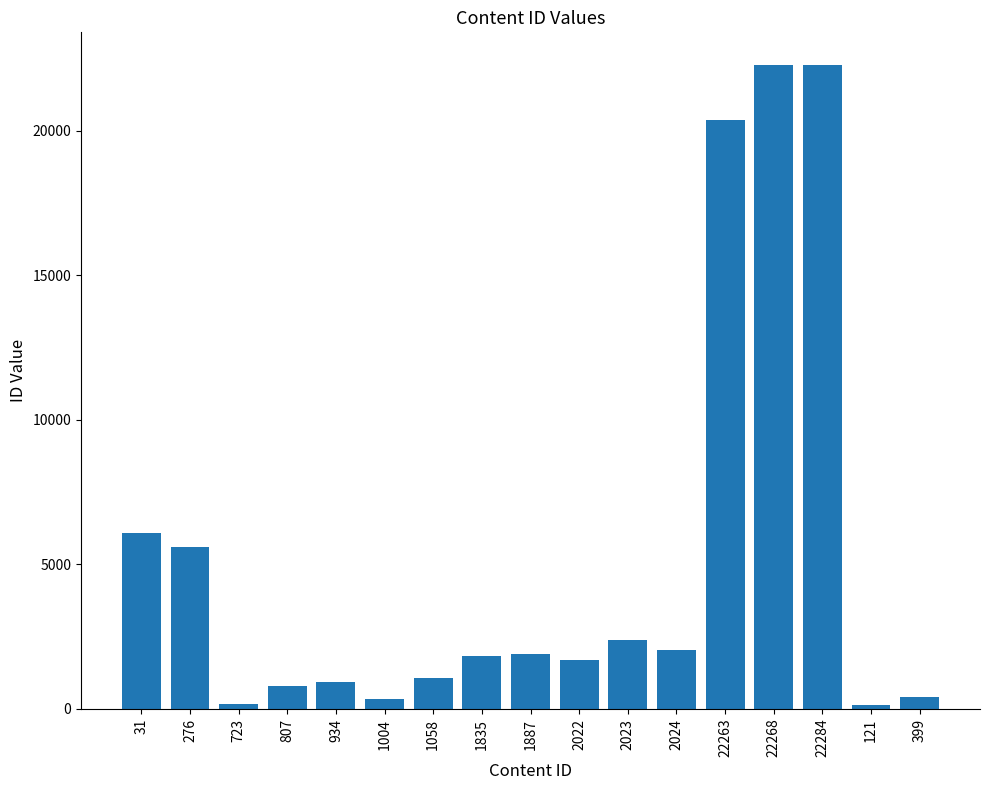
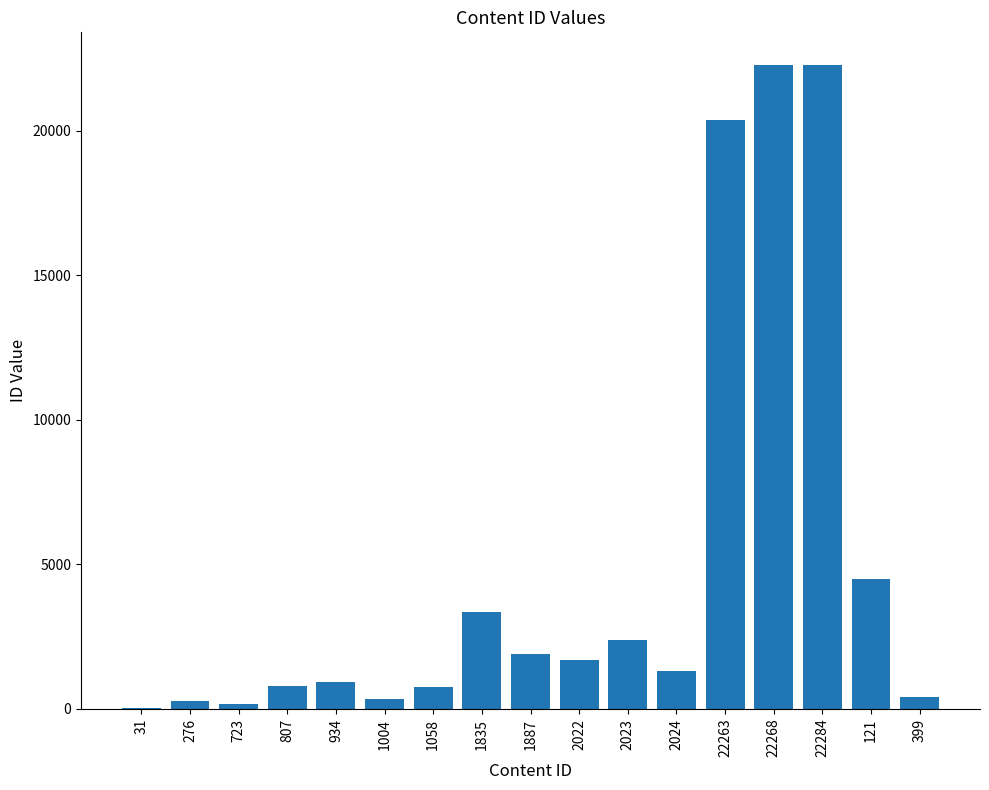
  {
-   "31": 6100,
-   "276": 5600,
+   "31": 0,
+   "276": 300,
    "723": 200,
    "807": 800,
    "934": 900,
    "1004": 400,
-   "1058": 1100,
-   "1835": 1800,
+   "1058": 700,
+   "1835": 3300,
    "1887": 1900,
    "2022": 1700,
    "2023": 2400,
-   "2024": 2000,
+   "2024": 1300,
    "22263": 20400,
    "22268": 22300,
    "22284": 22300,
-   "121": 100,
+   "121": 4500,
    "399": 400
  }
